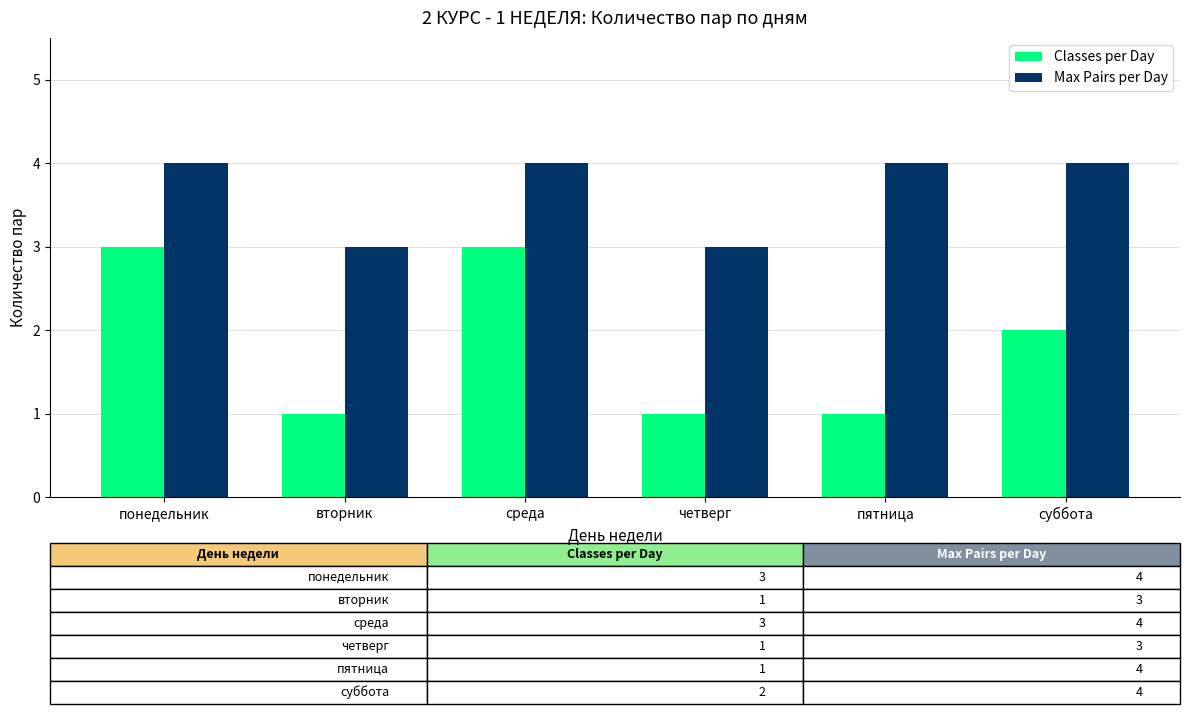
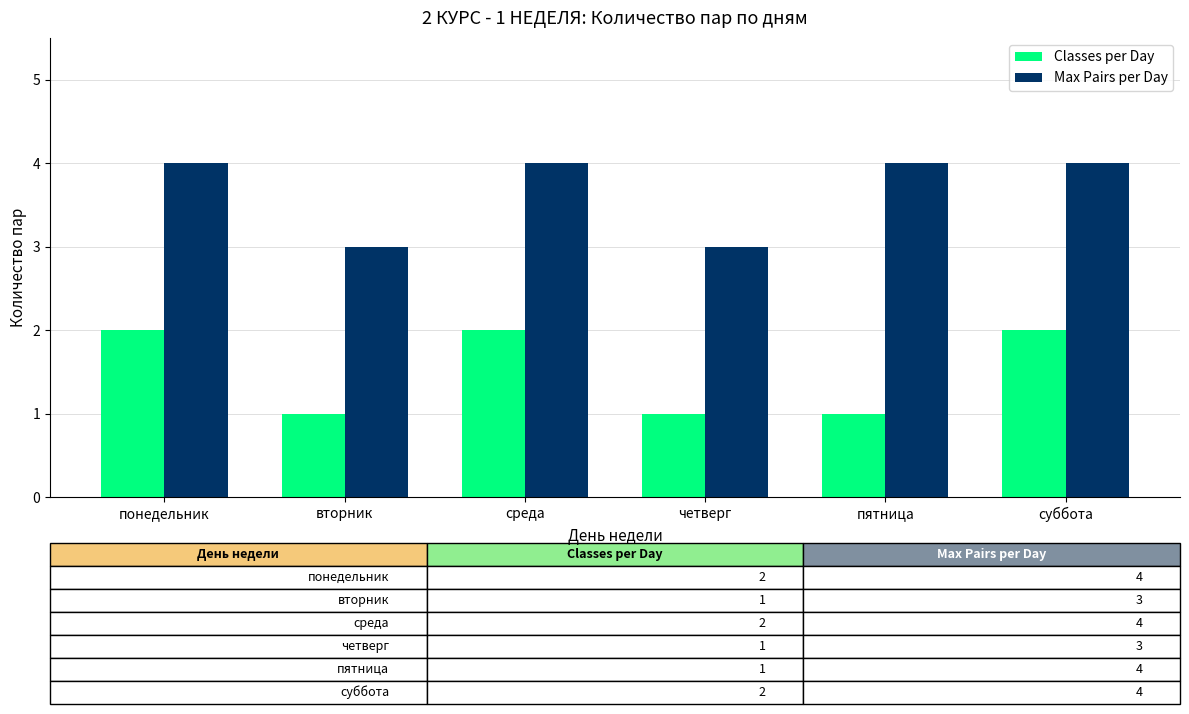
  {
    "Classes per Day": {
-     "понедельник": 3,
-     "среда": 3
+     "понедельник": 2,
+     "среда": 2
    },
    "Max Pairs per Day": {
      "понедельник": 4.0,
      "вторник": 3.0,
      "среда": 4.0,
      "четверг": 3.0,
      "пятница": 4.0,
      "суббота": 4.0
    }
  }
